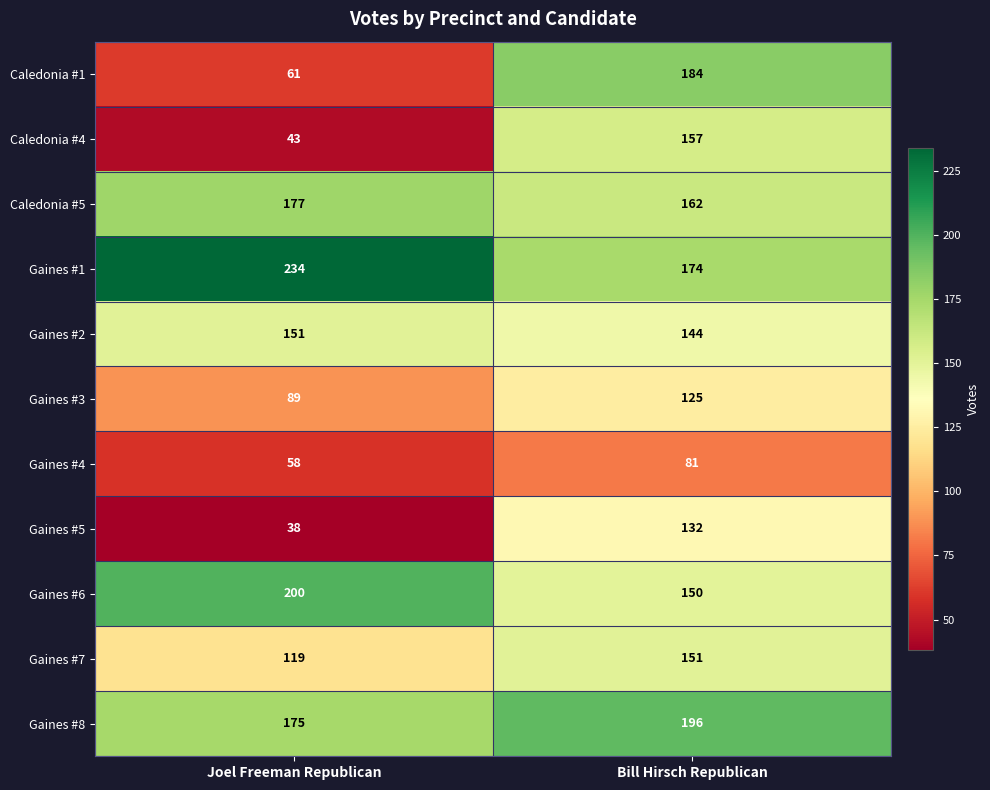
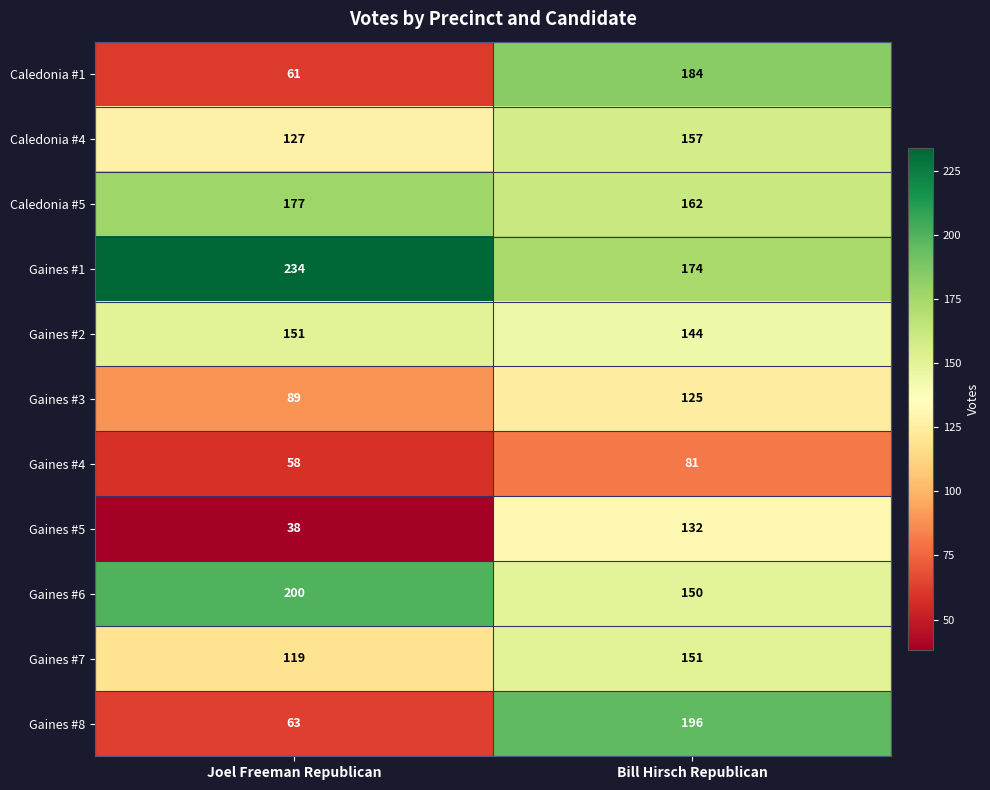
  {
    "Caledonia #1": {
      "Joel Freeman Republican": 61,
      "Bill Hirsch Republican": 184
    },
    "Caledonia #4": {
-     "Joel Freeman Republican": 43,
+     "Joel Freeman Republican": 127,
      "Bill Hirsch Republican": 157
    },
    "Caledonia #5": {
      "Joel Freeman Republican": 177,
      "Bill Hirsch Republican": 162
    },
    "Gaines #1": {
      "Joel Freeman Republican": 234,
      "Bill Hirsch Republican": 174
    },
    "Gaines #2": {
      "Joel Freeman Republican": 151,
      "Bill Hirsch Republican": 144
    },
    "Gaines #3": {
      "Joel Freeman Republican": 89,
      "Bill Hirsch Republican": 125
    },
    "Gaines #4": {
      "Joel Freeman Republican": 58,
      "Bill Hirsch Republican": 81
    },
    "Gaines #5": {
      "Joel Freeman Republican": 38,
      "Bill Hirsch Republican": 132
    },
    "Gaines #6": {
      "Joel Freeman Republican": 200,
      "Bill Hirsch Republican": 150
    },
    "Gaines #7": {
      "Joel Freeman Republican": 119,
      "Bill Hirsch Republican": 151
    },
    "Gaines #8": {
-     "Joel Freeman Republican": 175,
+     "Joel Freeman Republican": 63,
      "Bill Hirsch Republican": 196
    }
  }
